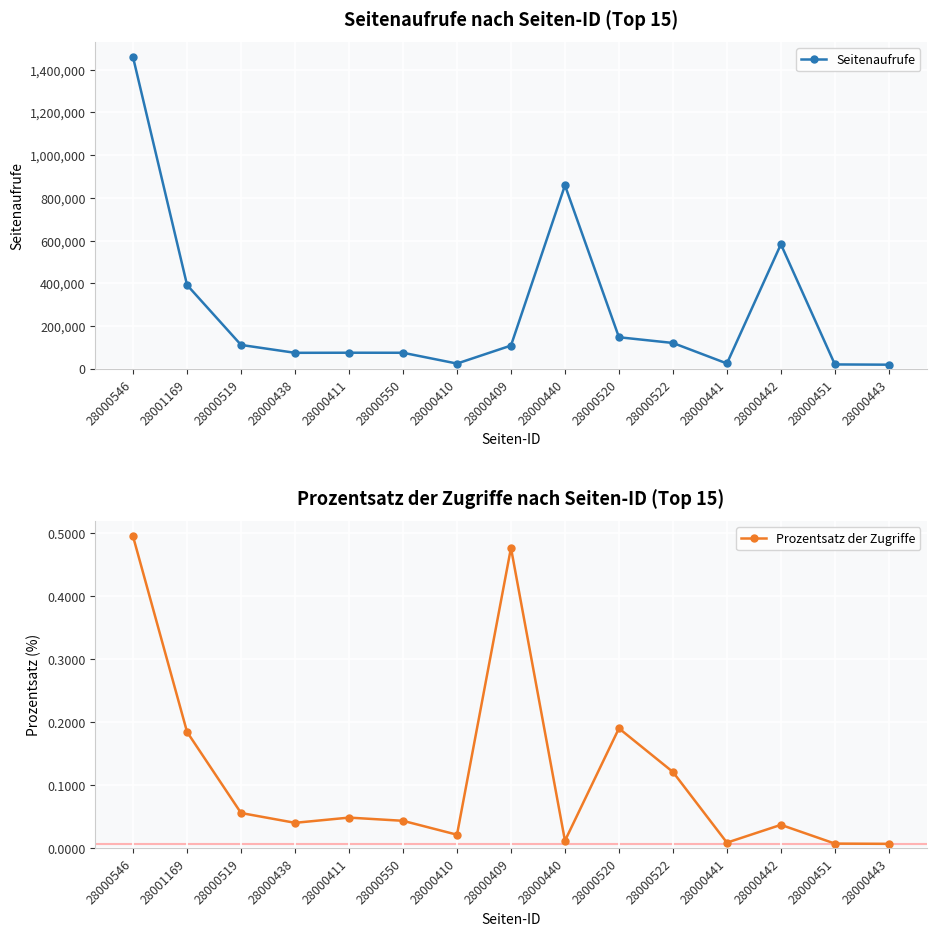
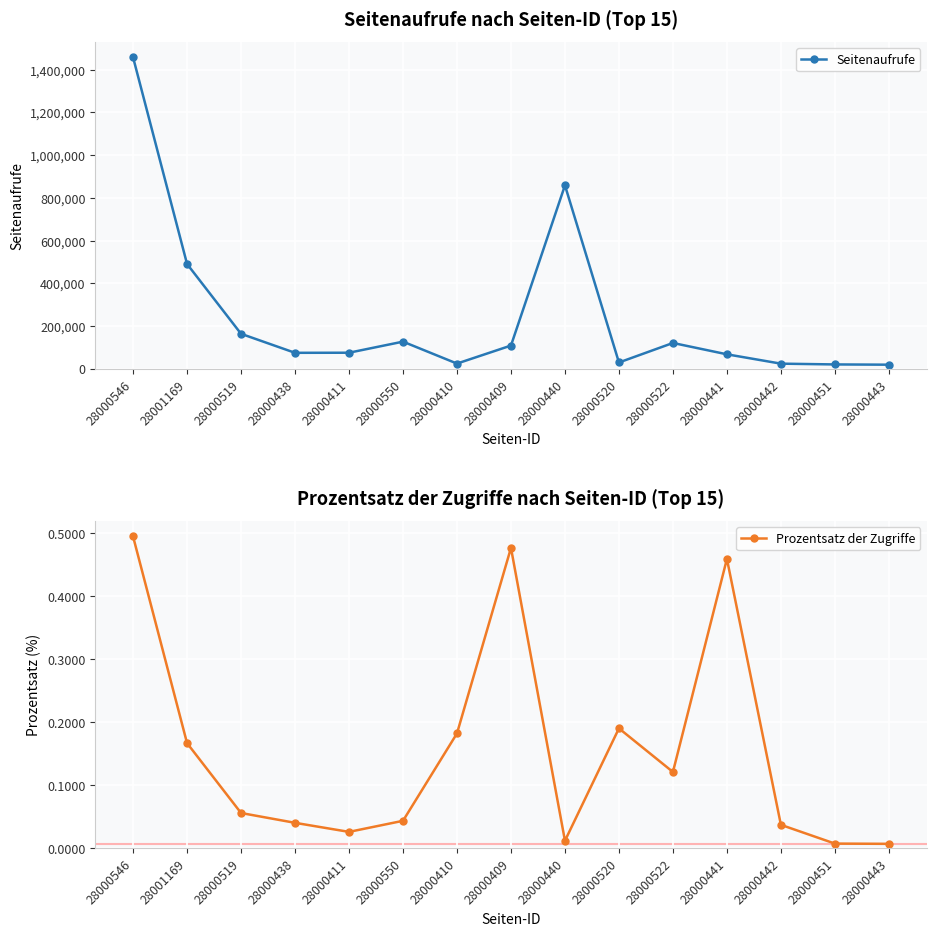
  {
    "Seitenaufrufe nach Seiten-ID (Top 15)": {
      "28000546": "1,460,000",
-     "28001169": "390,000",
-     "28000519": "110,000",
+     "28001169": "490,000",
+     "28000519": "160,000",
      "28000438": "70,000",
      "28000411": "80,000",
-     "28000550": "70,000",
+     "28000550": "130,000",
      "28000410": "20,000",
      "28000409": "110,000",
      "28000440": "860,000",
-     "28000520": "150,000",
+     "28000520": "30,000",
      "28000522": "120,000",
-     "28000441": "20,000",
-     "28000442": "580,000",
+     "28000441": "70,000",
+     "28000442": "20,000",
      "28000451": "20,000",
      "28000443": "20,000"
    },
    "Prozentsatz der Zugriffe nach Seiten-ID (Top 15)": {
      "28000546": "0.49",
-     "28001169": "0.18",
+     "28001169": "0.17",
      "28000519": "0.06",
      "28000438": "0.04",
-     "28000411": "0.05",
+     "28000411": "0.03",
      "28000550": "0.04",
-     "28000410": "0.02",
+     "28000410": "0.18",
      "28000409": "0.48",
      "28000440": "0.01",
      "28000520": "0.19",
      "28000522": "0.12",
-     "28000441": "0.01",
+     "28000441": "0.46",
      "28000442": "0.04",
      "28000451": "0.01",
      "28000443": "0.01"
    }
  }
